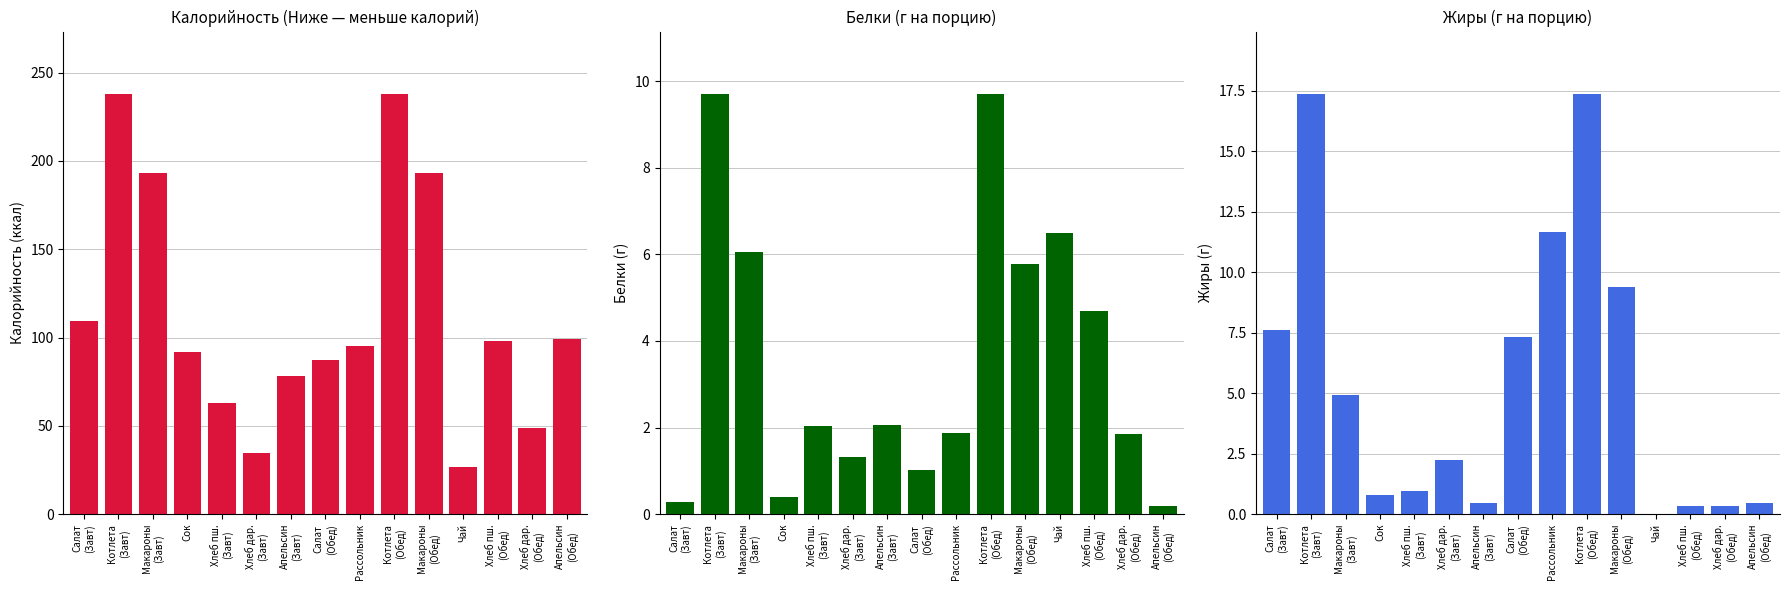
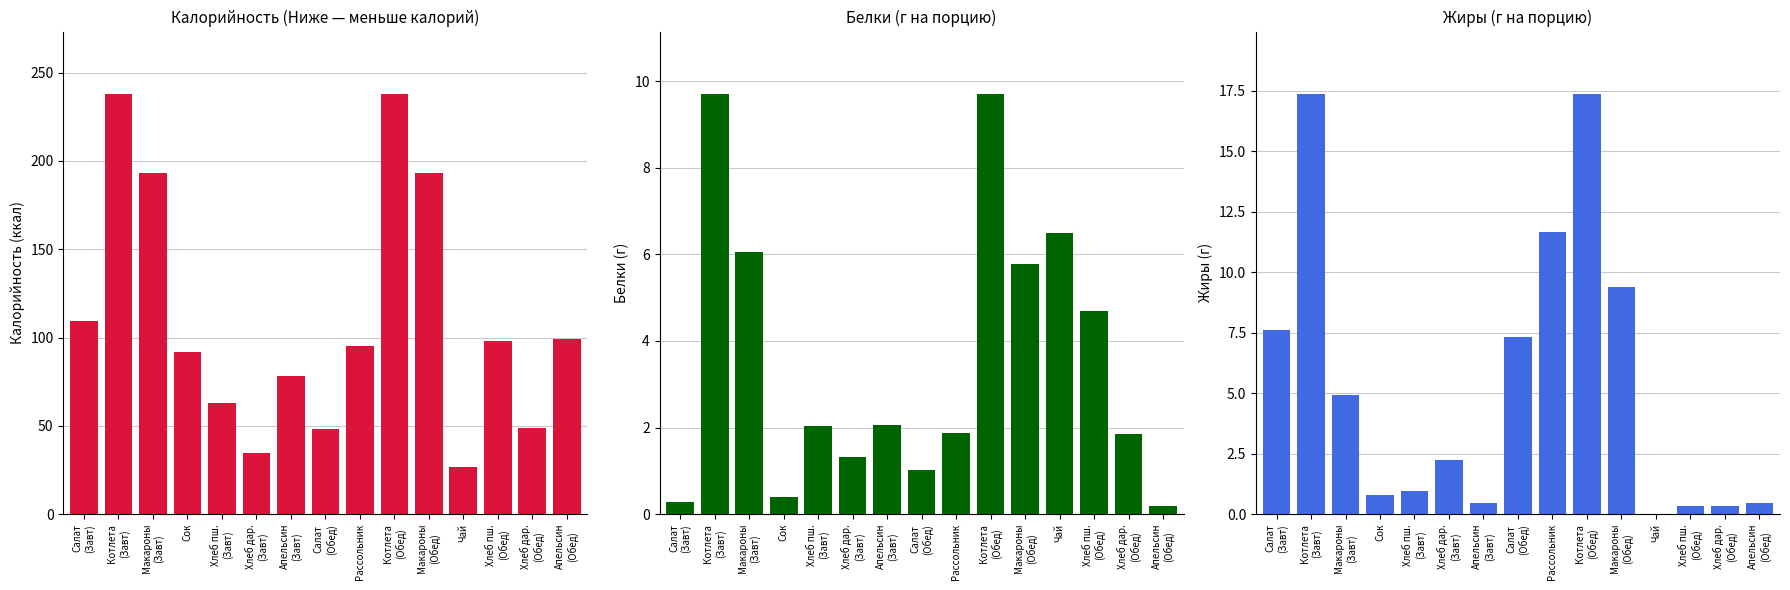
  {
    "Калорийность (Ниже — меньше калорий)": {
      "Салат (Завт)": 109,
      "Котлета (Завт)": 238,
      "Макароны (Завт)": 193,
      "Сок": 92,
      "Хлеб пш. (Завт)": 63,
      "Хлеб дар. (Завт)": 35,
      "Апельсин (Завт)": 78,
-     "Салат (Обед)": 88,
+     "Салат (Обед)": 48,
      "Рассольник": 95,
      "Котлета (Обед)": 238,
      "Макароны (Обед)": 193,
      "Чай": 27,
      "Хлеб пш. (Обед)": 98,
      "Хлеб дар. (Обед)": 49,
      "Апельсин (Обед)": 99
    },
    "Белки (г на порцию)": {
      "Салат (Завт)": 0.3,
      "Котлета (Завт)": 9.7,
      "Макароны (Завт)": 6.1,
      "Сок": 0.4,
      "Хлеб пш. (Завт)": 2.0,
      "Хлеб дар. (Завт)": 1.3,
      "Апельсин (Завт)": 2.1,
      "Салат (Обед)": 1.0,
      "Рассольник": 1.9,
      "Котлета (Обед)": 9.7,
      "Макароны (Обед)": 5.8,
      "Чай": 6.5,
      "Хлеб пш. (Обед)": 4.7,
      "Хлеб дар. (Обед)": 1.9,
      "Апельсин (Обед)": 0.2
    },
    "Жиры (г на порцию)": {
      "Салат (Завт)": 7.6,
      "Котлета (Завт)": 17.3,
      "Макароны (Завт)": 4.9,
      "Сок": 0.8,
      "Хлеб пш. (Завт)": 1.0,
      "Хлеб дар. (Завт)": 2.2,
      "Апельсин (Завт)": 0.5,
      "Салат (Обед)": 7.3,
      "Рассольник": 11.7,
      "Котлета (Обед)": 17.3,
      "Макароны (Обед)": 9.4,
      "Чай": 0.0,
      "Хлеб пш. (Обед)": 0.3,
      "Хлеб дар. (Обед)": 0.3,
      "Апельсин (Обед)": 0.5
    }
  }
